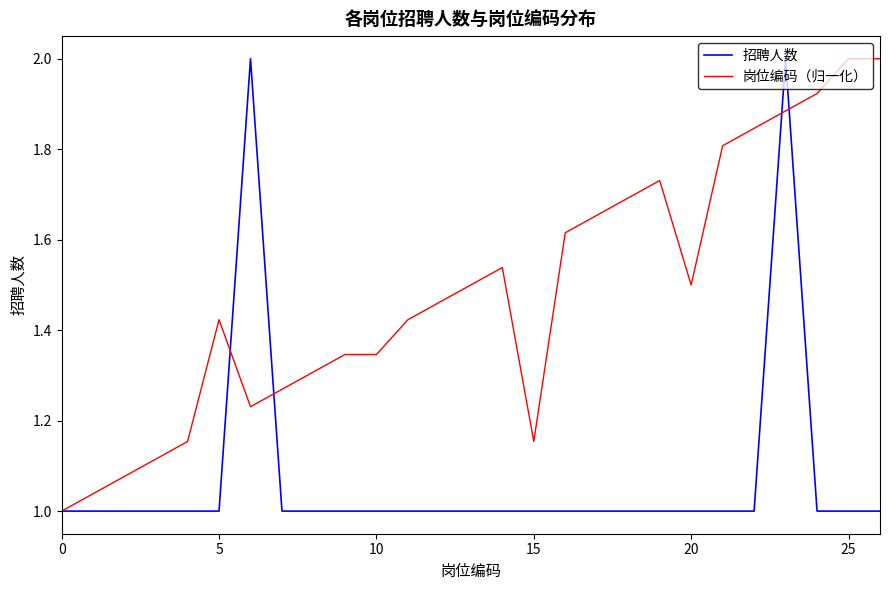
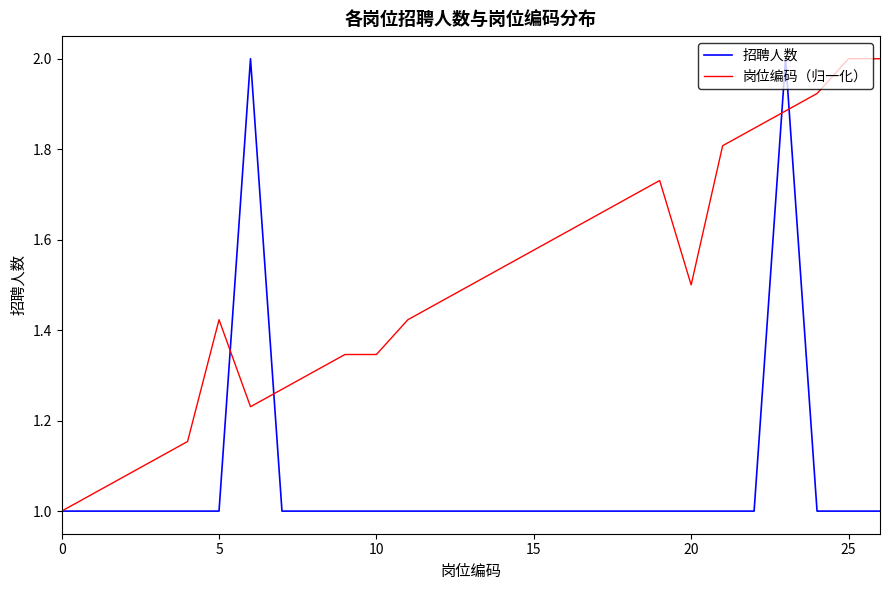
  {
    "招聘人数": {
      "5": 1.00,
      "10": 1.00,
      "15": 1.00,
      "20": 1.00,
      "25": 1.00
    },
    "岗位编码（归一化）": {
      "5": 1.42,
      "10": 1.35,
-     "15": 1.15,
+     "15": 1.58,
      "20": 1.50
    }
  }
